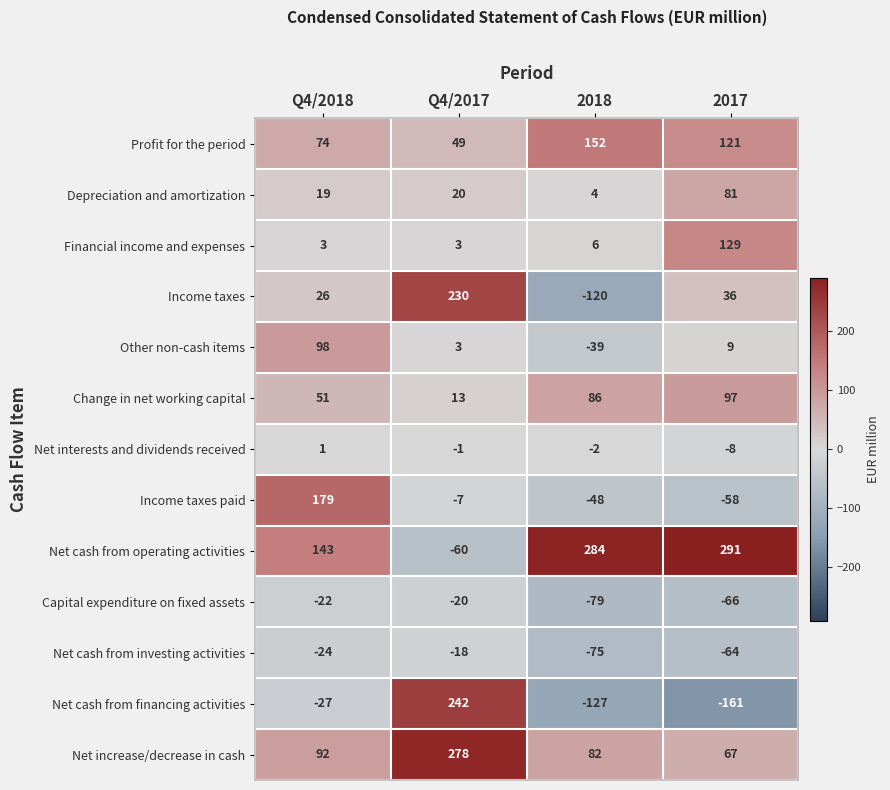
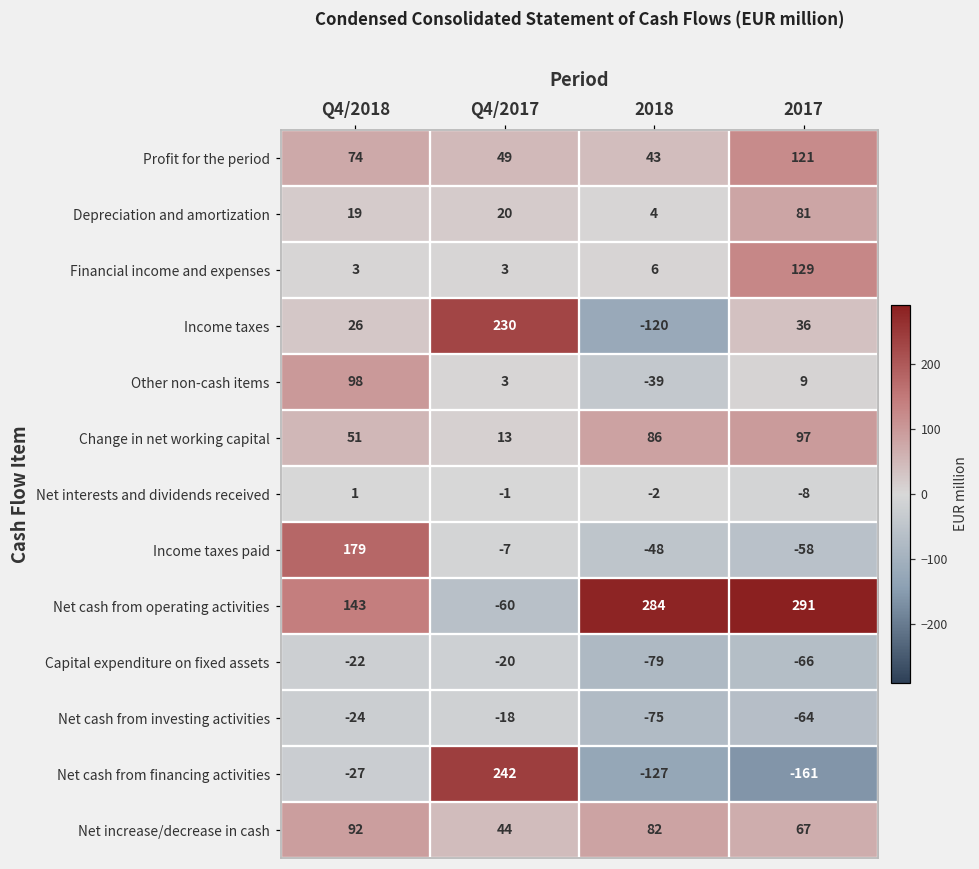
  {
    "Profit for the period": {
      "Q4/2018": 74,
      "Q4/2017": 49,
-     "2018": 152,
+     "2018": 43,
      "2017": 121
    },
    "Depreciation and amortization": {
      "Q4/2018": 19,
      "Q4/2017": 20,
      "2018": 4,
      "2017": 81
    },
    "Financial income and expenses": {
      "Q4/2018": 3,
      "Q4/2017": 3,
      "2018": 6,
      "2017": 129
    },
    "Income taxes": {
      "Q4/2018": 26,
      "Q4/2017": 230,
      "2018": -120,
      "2017": 36
    },
    "Other non-cash items": {
      "Q4/2018": 98,
      "Q4/2017": 3,
      "2018": -39,
      "2017": 9
    },
    "Change in net working capital": {
      "Q4/2018": 51,
      "Q4/2017": 13,
      "2018": 86,
      "2017": 97
    },
    "Net interests and dividends received": {
      "Q4/2018": 1,
      "Q4/2017": -1,
      "2018": -2,
      "2017": -8
    },
    "Income taxes paid": {
      "Q4/2018": 179,
      "Q4/2017": -7,
      "2018": -48,
      "2017": -58
    },
    "Net cash from operating activities": {
      "Q4/2018": 143,
      "Q4/2017": -60,
      "2018": 284,
      "2017": 291
    },
    "Capital expenditure on fixed assets": {
      "Q4/2018": -22,
      "Q4/2017": -20,
      "2018": -79,
      "2017": -66
    },
    "Net cash from investing activities": {
      "Q4/2018": -24,
      "Q4/2017": -18,
      "2018": -75,
      "2017": -64
    },
    "Net cash from financing activities": {
      "Q4/2018": -27,
      "Q4/2017": 242,
      "2018": -127,
      "2017": -161
    },
    "Net increase/decrease in cash": {
      "Q4/2018": 92,
-     "Q4/2017": 278,
+     "Q4/2017": 44,
      "2018": 82,
      "2017": 67
    }
  }
